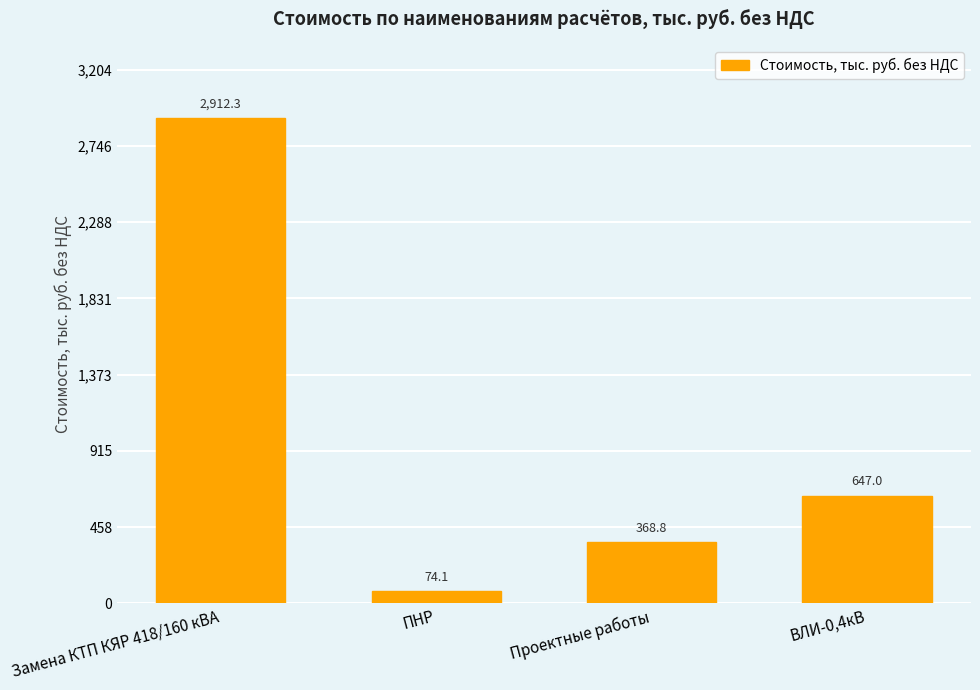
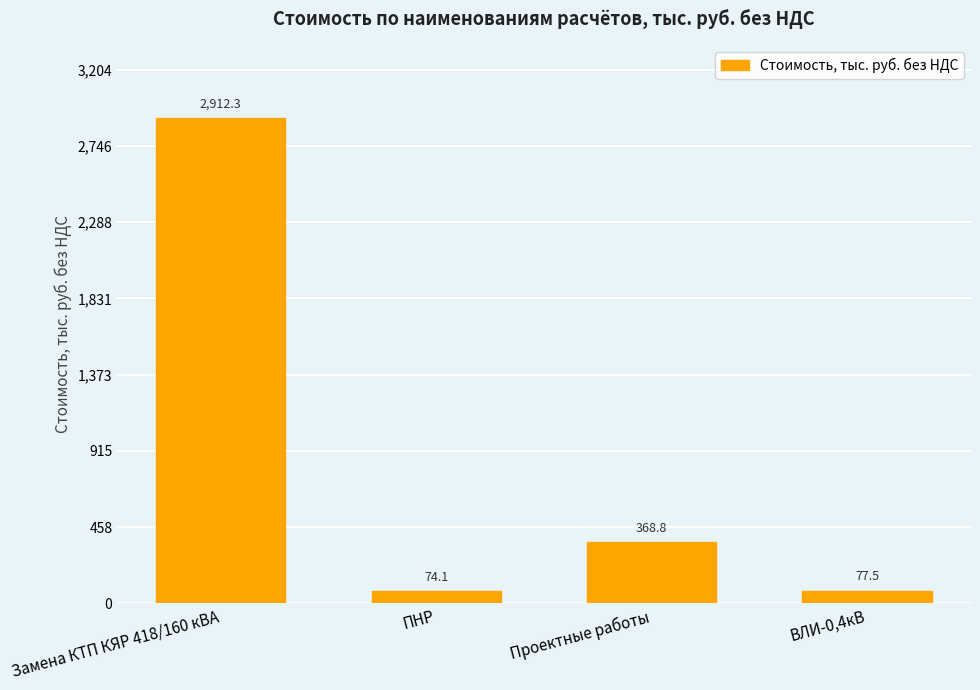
  {
    "Замена КТП КЯР 418/160 кВА": "2,912.3",
    "ПНР": "74.1",
    "Проектные работы": "368.8",
-   "ВЛИ-0,4кВ": "647.0"
+   "ВЛИ-0,4кВ": "77.5"
  }
